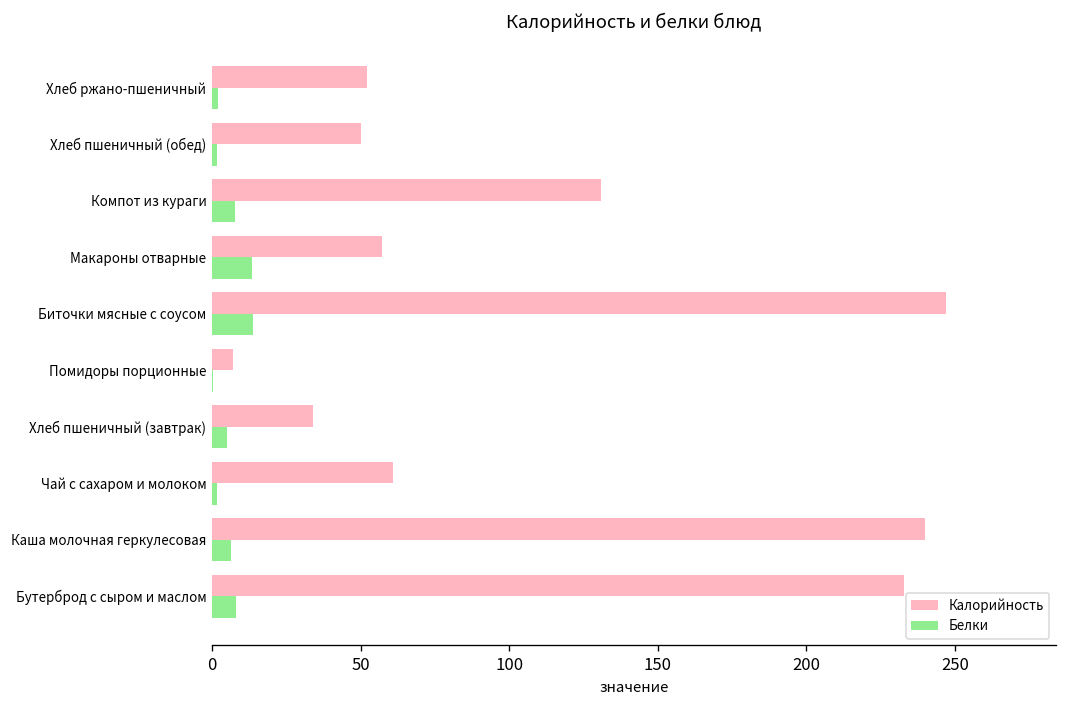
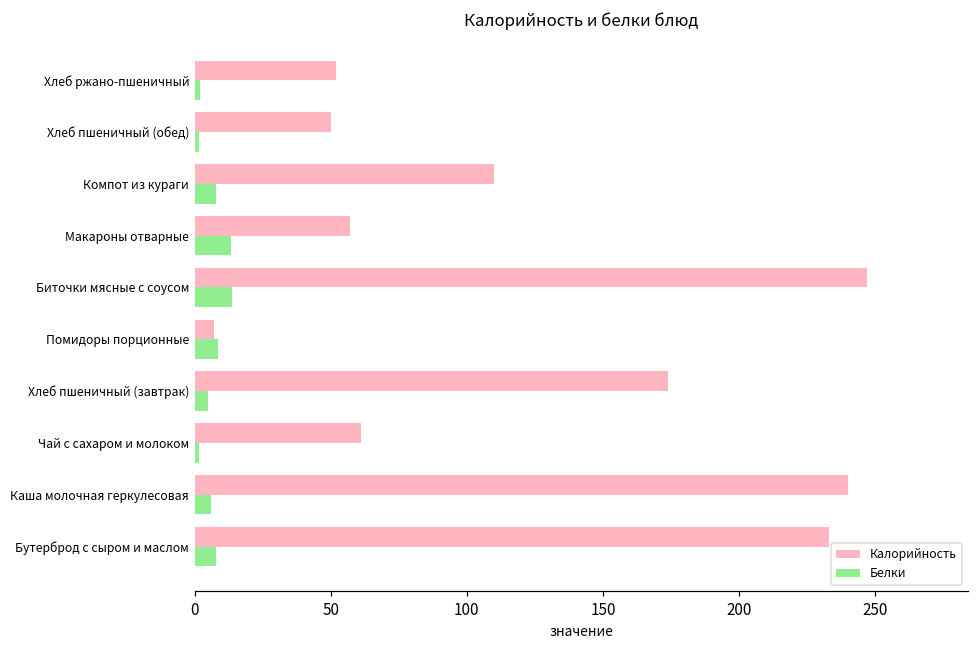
  {
    "Калорийность": {
      "Хлеб ржано-пшеничный": 52,
      "Хлеб пшеничный (обед)": 50,
-     "Компот из кураги": 131,
+     "Компот из кураги": 110,
      "Макароны отварные": 57,
      "Биточки мясные с соусом": 247,
      "Помидоры порционные": 7,
-     "Хлеб пшеничный (завтрак)": 34,
+     "Хлеб пшеничный (завтрак)": 174,
      "Чай с сахаром и молоком": 61,
      "Каша молочная геркулесовая": 240,
      "Бутерброд с сыром и маслом": 233
    },
    "Белки": {
      "Хлеб ржано-пшеничный": 2,
      "Хлеб пшеничный (обед)": 2,
      "Компот из кураги": 8,
      "Макароны отварные": 14,
      "Биточки мясные с соусом": 14,
-     "Помидоры порционные": 0,
+     "Помидоры порционные": 8,
      "Хлеб пшеничный (завтрак)": 5,
      "Чай с сахаром и молоком": 2,
      "Каша молочная геркулесовая": 6,
      "Бутерброд с сыром и маслом": 8
    }
  }
